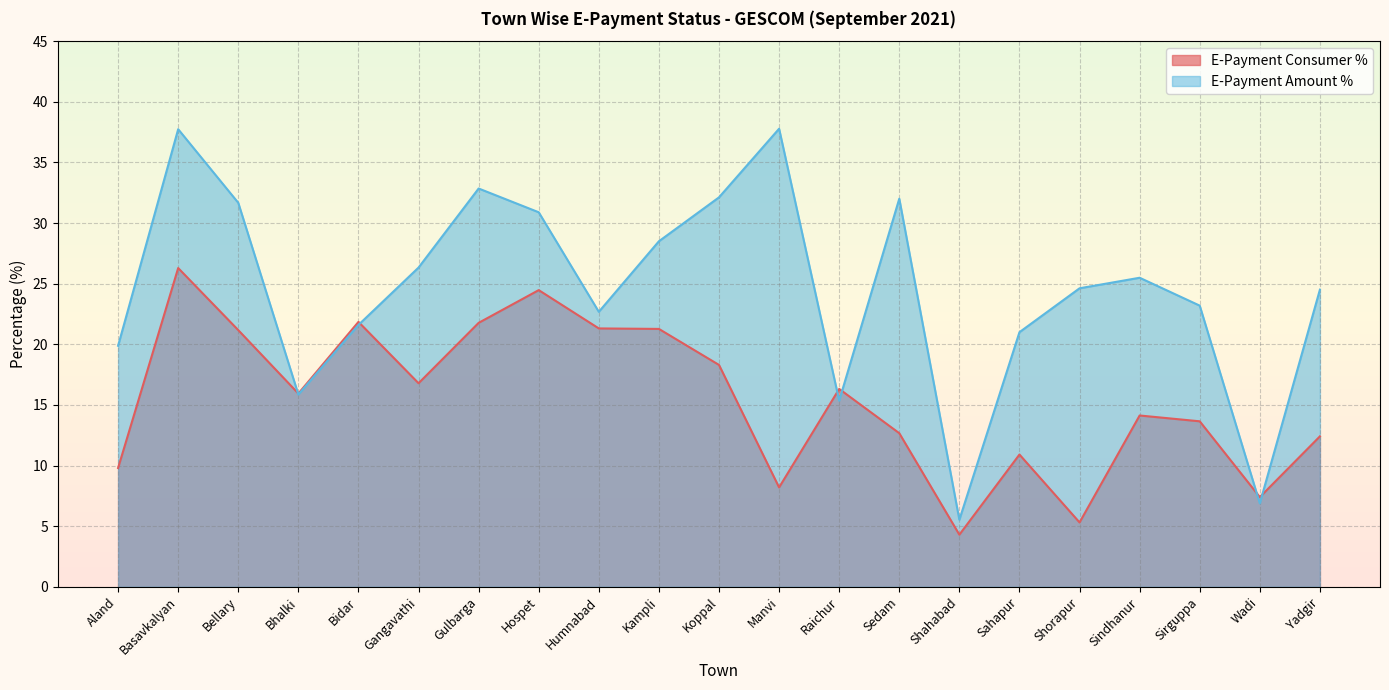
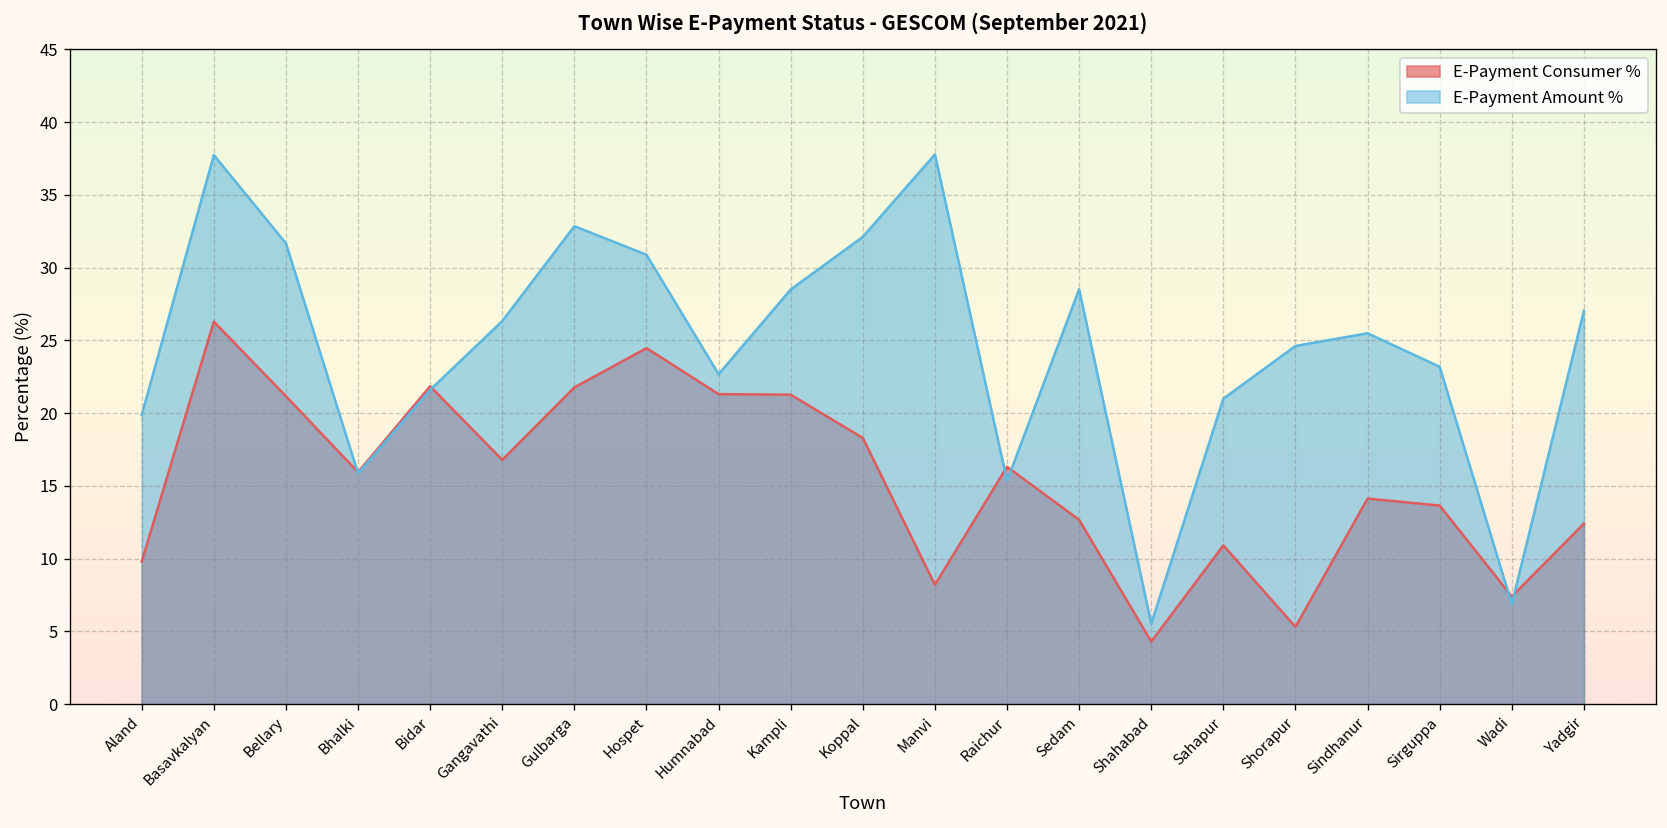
  {
    "E-Payment Consumer %": {
      "Aland": 9.8,
      "Basavkalyan": 26.3,
      "Bellary": 21.2,
      "Bidar": 21.9,
      "Gangavathi": 16.8,
      "Gulbarga": 21.8,
      "Hospet": 24.5,
      "Humnabad": 21.3,
      "Kampli": 21.3,
      "Koppal": 18.3,
      "Manvi": 8.2,
      "Raichur": 16.3,
      "Sedam": 12.7,
      "Shahabad": 4.3,
      "Sahapur": 10.9,
      "Shorapur": 5.3,
      "Sindhanur": 14.1,
      "Sirguppa": 13.7,
      "Wadi": 7.4,
      "Yadgir": 12.4
    },
    "E-Payment Amount %": {
      "Aland": 19.9,
      "Basavkalyan": 37.7,
      "Bellary": 31.7,
      "Bidar": 21.6,
      "Gangavathi": 26.3,
      "Gulbarga": 32.9,
      "Hospet": 30.9,
      "Humnabad": 22.7,
      "Kampli": 28.5,
      "Koppal": 32.1,
      "Manvi": 37.8,
      "Raichur": 15.4,
-     "Sedam": 32.0,
+     "Sedam": 28.5,
      "Shahabad": 5.5,
      "Sahapur": 21.0,
      "Shorapur": 24.6,
      "Sindhanur": 25.5,
      "Sirguppa": 23.2,
      "Wadi": 6.9,
-     "Yadgir": 24.5
+     "Yadgir": 27.0
    }
  }
